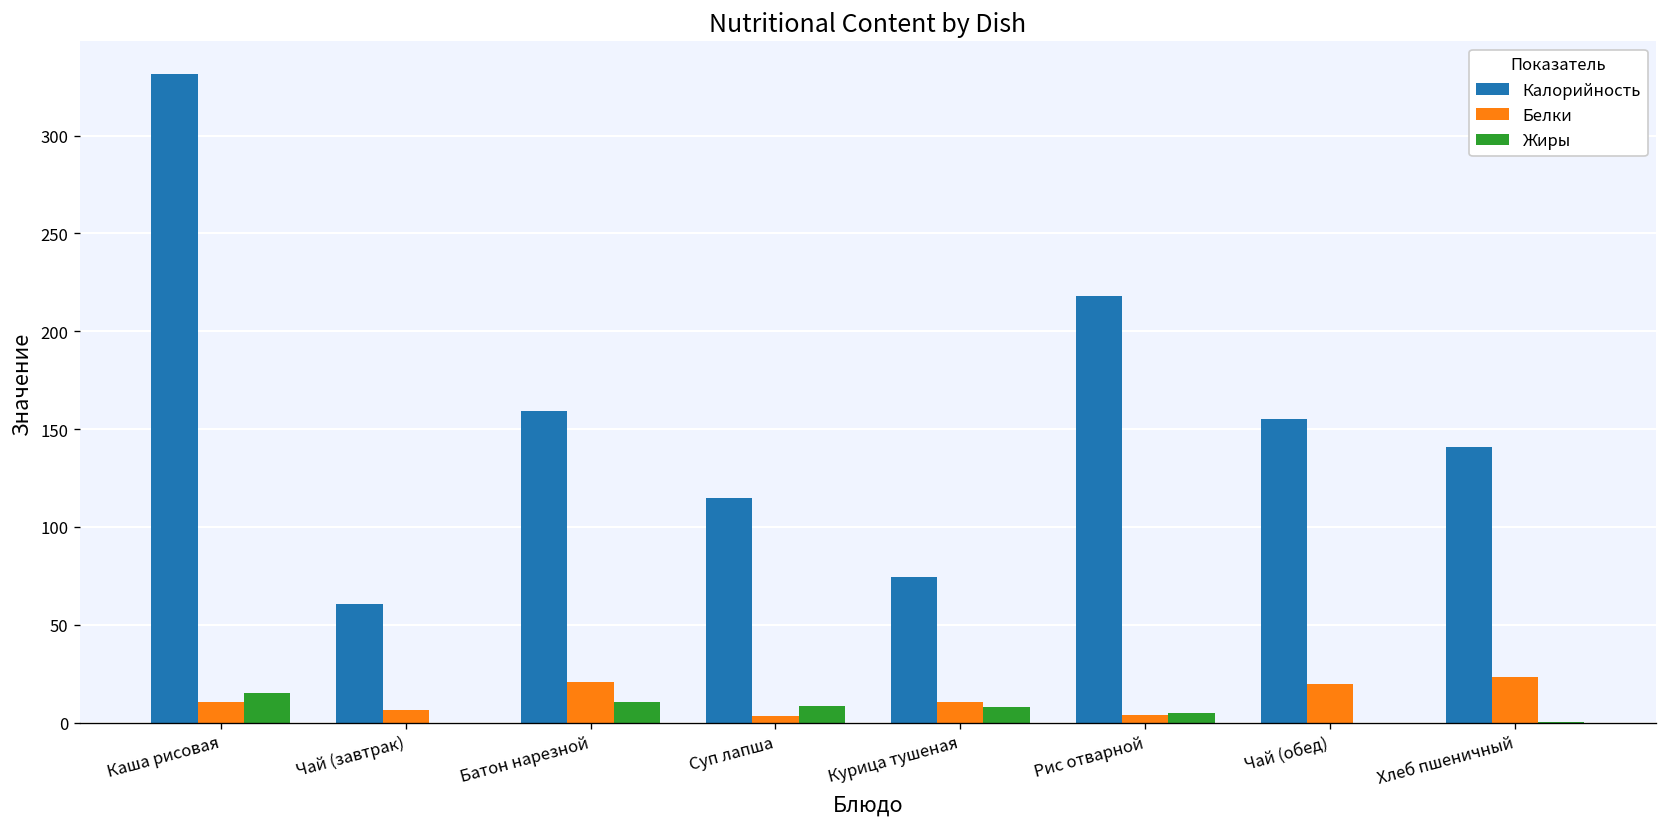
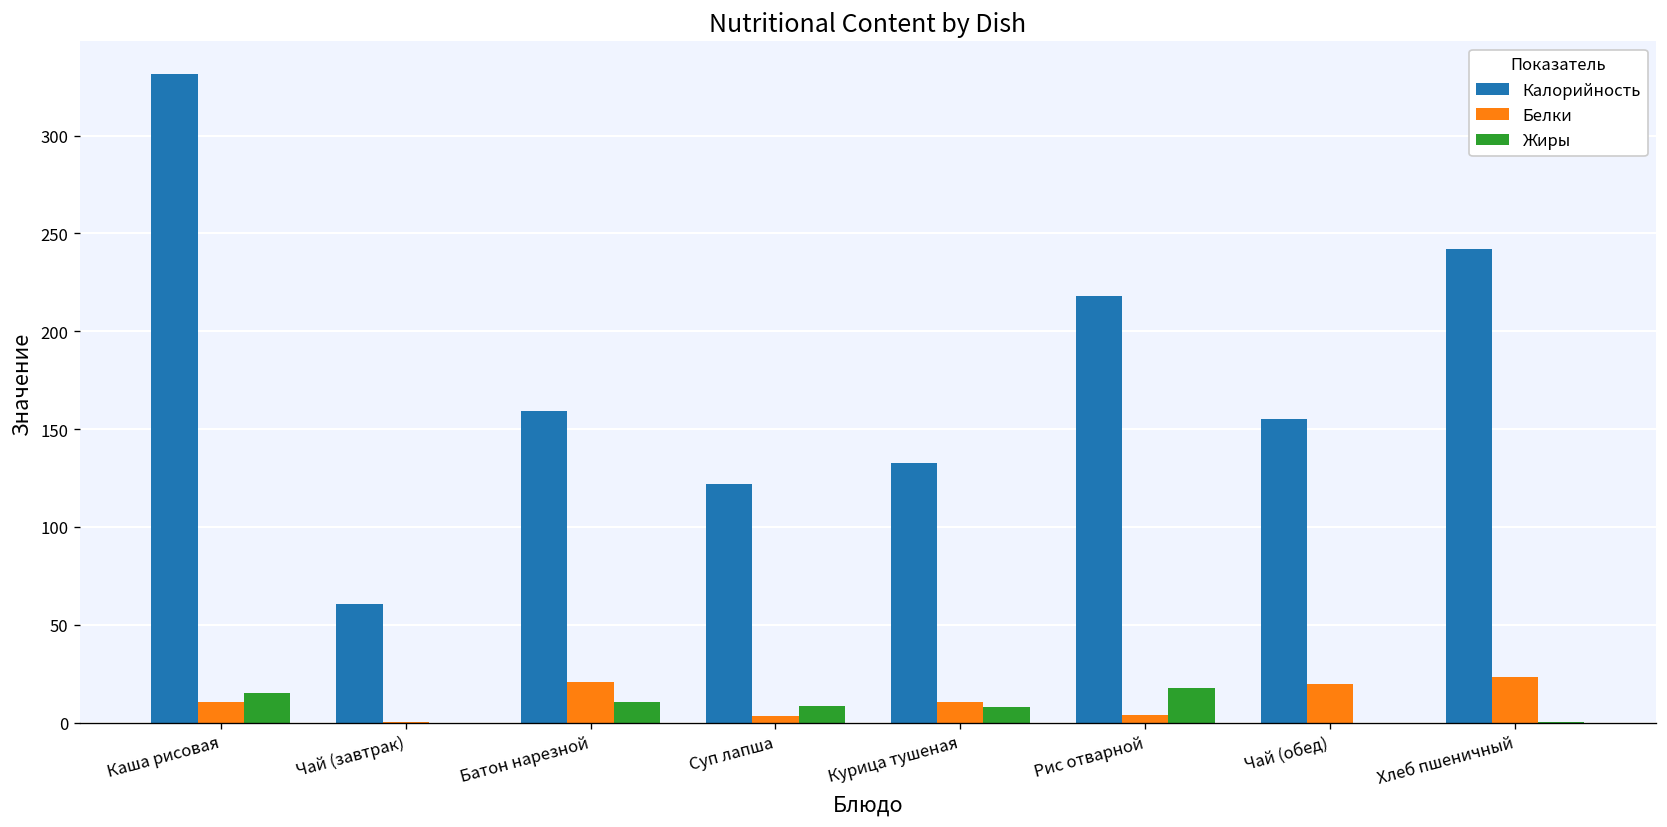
  {
    "Калорийность": {
      "Каша рисовая": 332,
      "Чай (завтрак)": 60,
      "Батон нарезной": 159,
-     "Суп лапша": 115,
-     "Курица тушеная": 74,
+     "Суп лапша": 122,
+     "Курица тушеная": 133,
      "Рис отварной": 218,
      "Чай (обед)": 155,
-     "Хлеб пшеничный": 141
+     "Хлеб пшеничный": 242
    },
    "Белки": {
      "Каша рисовая": 10,
-     "Чай (завтрак)": 6,
+     "Чай (завтрак)": 0,
      "Батон нарезной": 21,
      "Суп лапша": 3,
      "Курица тушеная": 10,
      "Рис отварной": 4,
      "Чай (обед)": 19,
      "Хлеб пшеничный": 23
    },
    "Жиры": {
      "Каша рисовая": 15,
      "Чай (завтрак)": 0,
      "Батон нарезной": 10,
      "Суп лапша": 8,
      "Курица тушеная": 8,
-     "Рис отварной": 5,
+     "Рис отварной": 18,
      "Чай (обед)": 0
    }
  }
